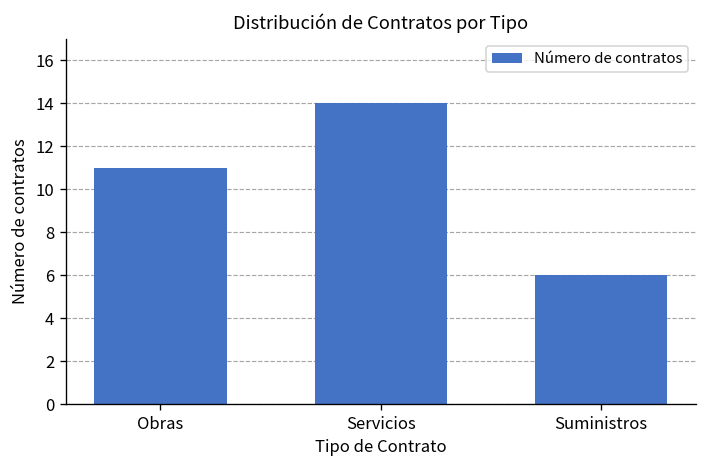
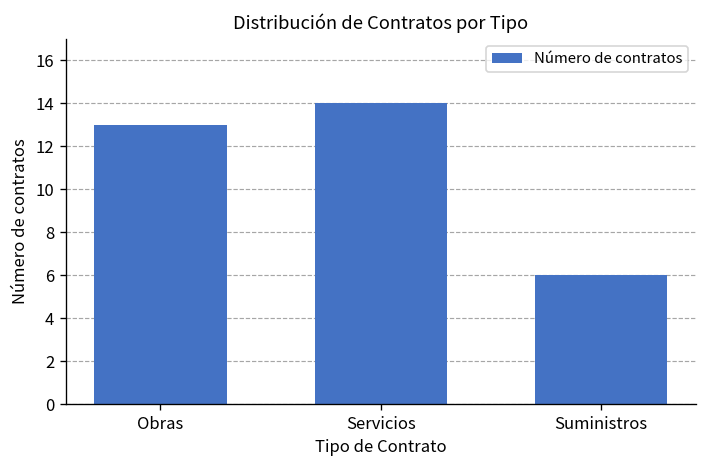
  {
-   "Obras": 11,
+   "Obras": 13,
    "Servicios": 14,
    "Suministros": 6
  }
